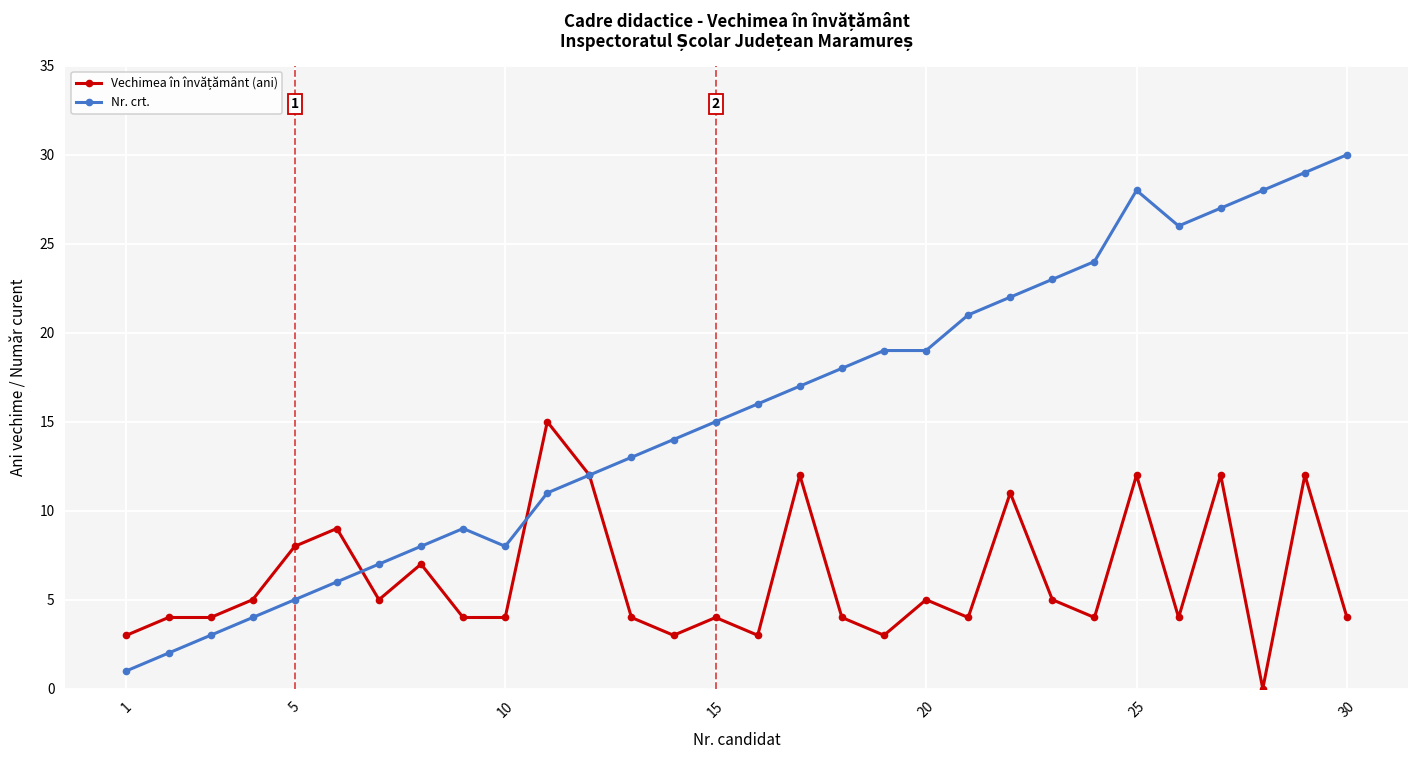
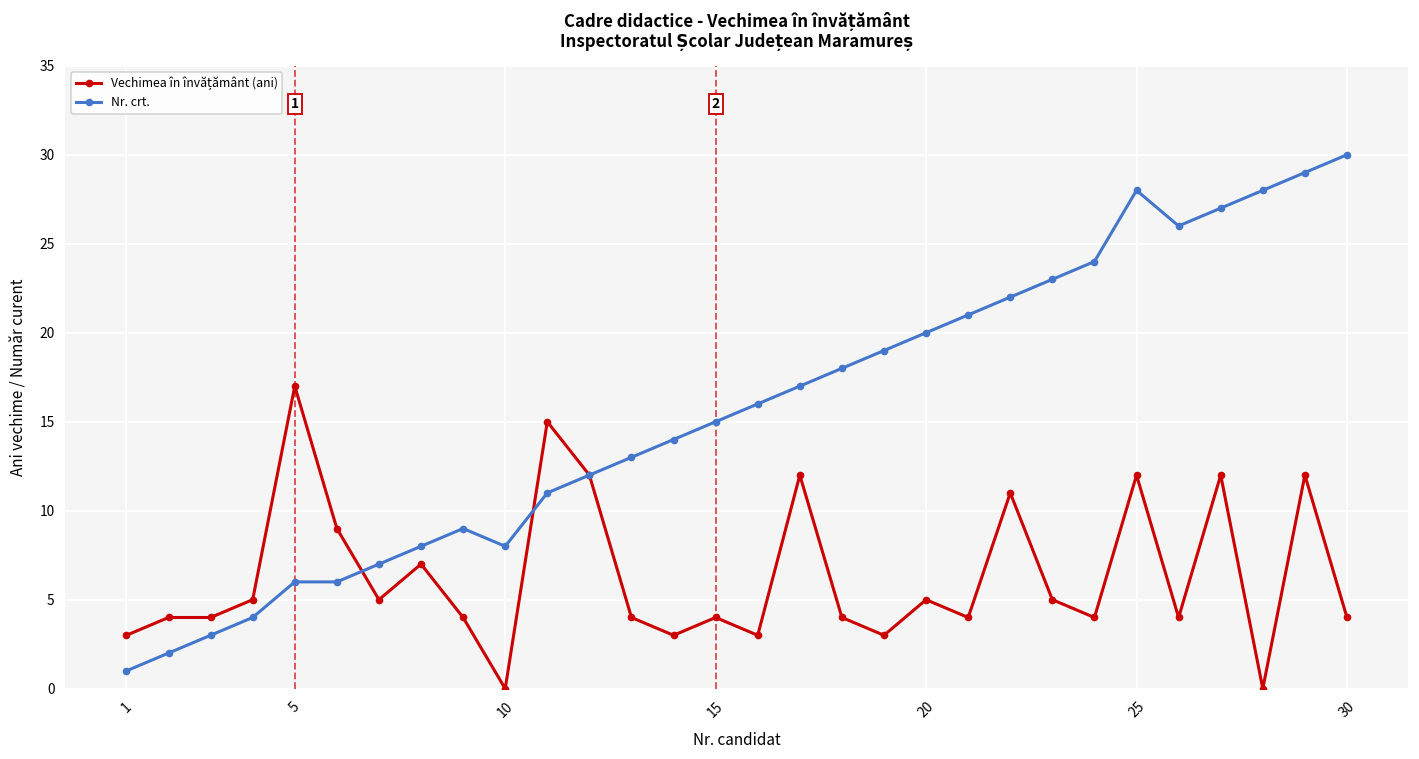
  {
    "Vechimea în învățământ (ani)": {
      "1": 3,
-     "5": 8,
-     "10": 4,
+     "5": 17,
+     "10": 0,
      "15": 4,
      "20": 5,
      "25": 12,
      "30": 4
    },
    "Nr. crt.": {
      "1": 1,
-     "5": 5,
+     "5": 6,
      "10": 8,
      "15": 15,
-     "20": 19,
+     "20": 20,
      "25": 28,
      "30": 30
    }
  }
